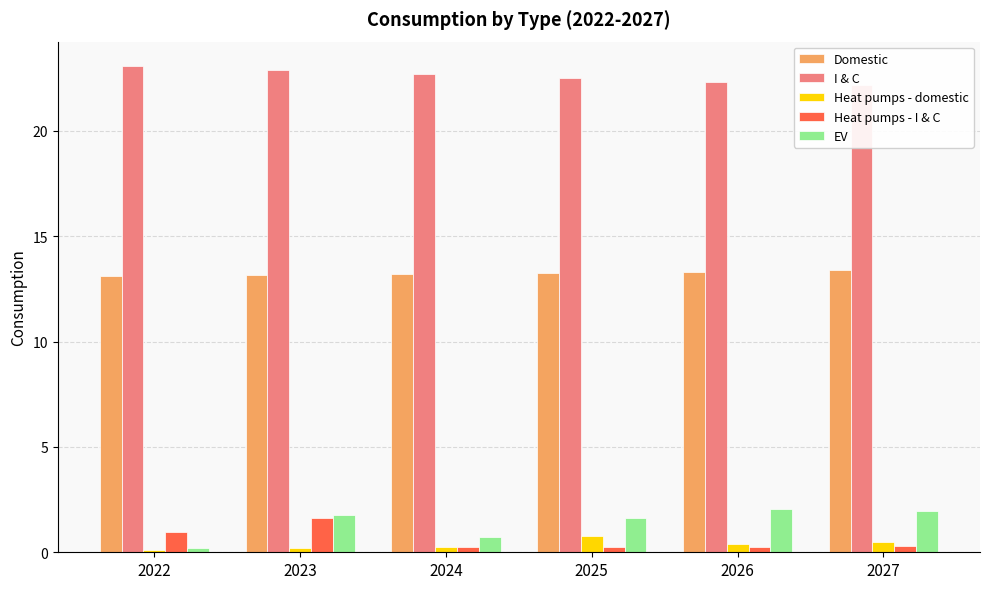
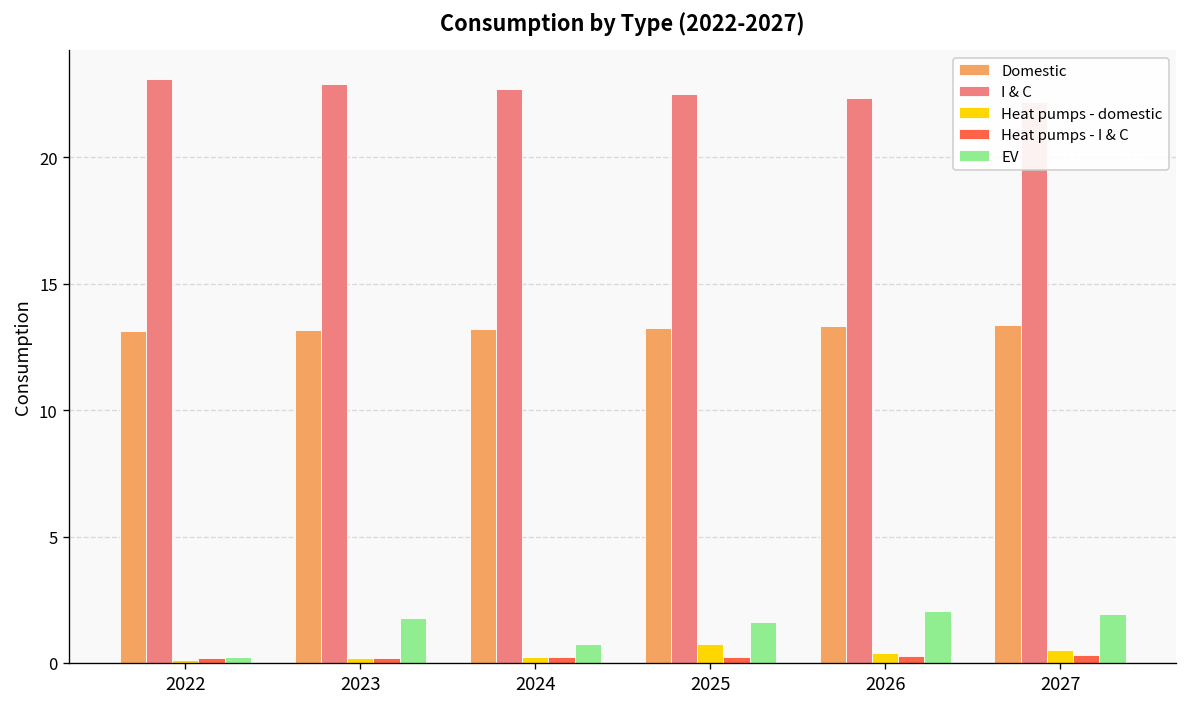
  {
    "Heat pumps - domestic": {
      "2022": 0.1,
      "2023": 0.2,
      "2024": 0.2,
      "2025": 0.8,
      "2026": 0.4,
      "2027": 0.5
    },
    "Heat pumps - I & C": {
-     "2022": 1.0,
-     "2023": 1.6,
+     "2022": 0.2,
+     "2023": 0.2,
      "2024": 0.2,
      "2025": 0.3,
      "2026": 0.3,
      "2027": 0.3
    },
    "EV": {
      "2022": 0.2,
      "2023": 1.8,
      "2024": 0.7,
      "2025": 1.6,
      "2026": 2.0,
      "2027": 1.9
    }
  }
